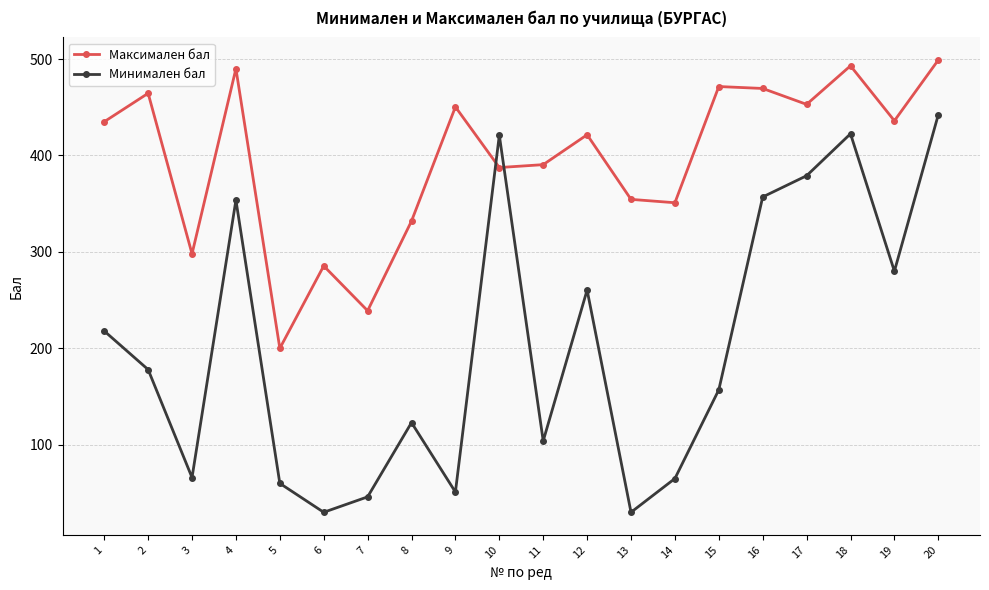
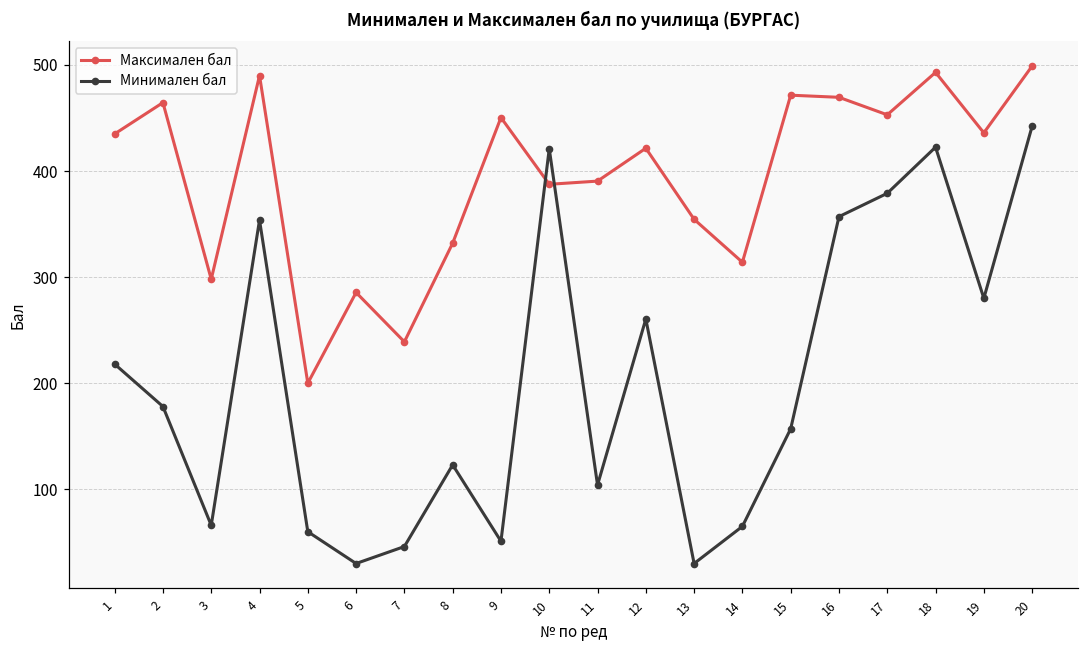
  {
    "Максимален бал": {
      "1": 440,
      "2": 460,
      "3": 300,
      "4": 490,
      "5": 200,
      "6": 290,
      "7": 240,
      "8": 330,
      "9": 450,
      "10": 390,
      "11": 390,
      "12": 420,
      "13": 350,
-     "14": 350,
+     "14": 310,
      "15": 470,
      "16": 470,
      "17": 450,
      "18": 490,
      "19": 440,
      "20": 500
    },
    "Минимален бал": {
      "1": 220,
      "2": 180,
      "3": 70,
      "4": 350,
      "5": 60,
      "6": 30,
      "7": 50,
      "8": 120,
      "9": 50,
      "10": 420,
      "11": 100,
      "12": 260,
      "13": 30,
      "14": 70,
      "15": 160,
      "16": 360,
      "17": 380,
      "18": 420,
      "19": 280,
      "20": 440
    }
  }
